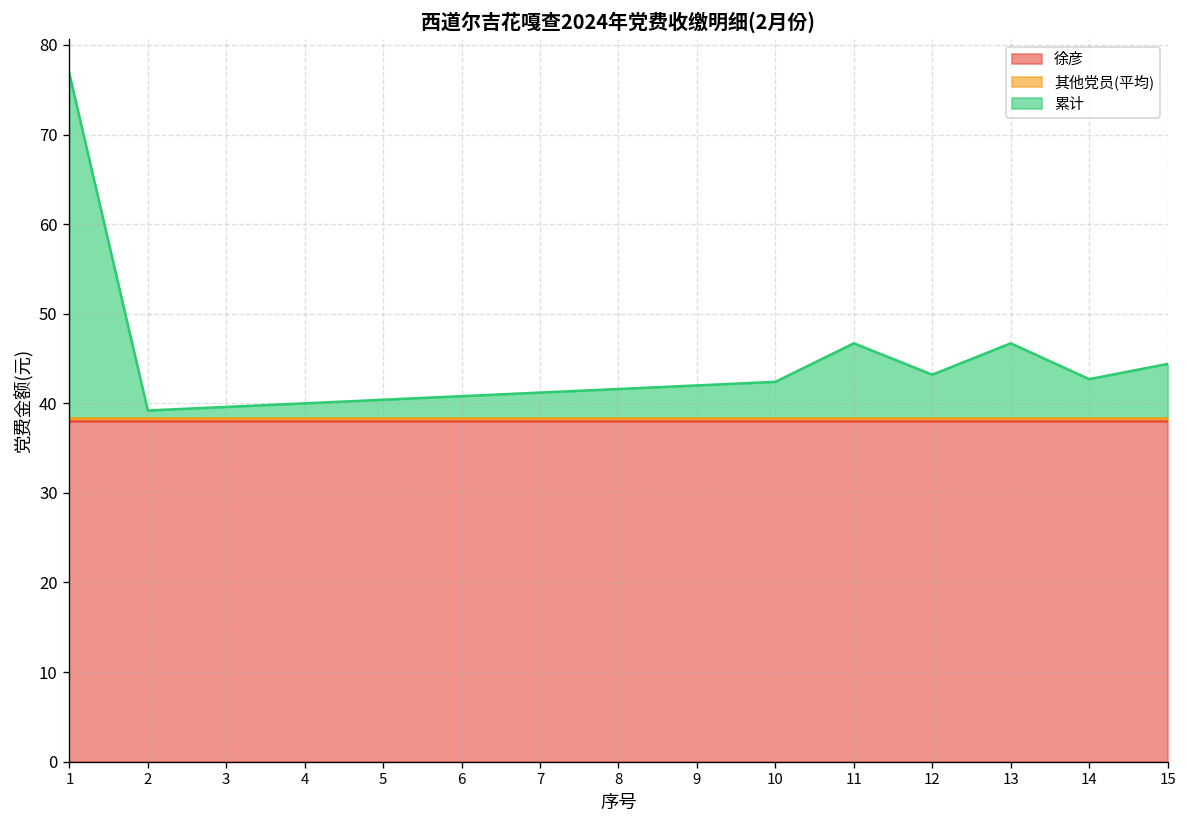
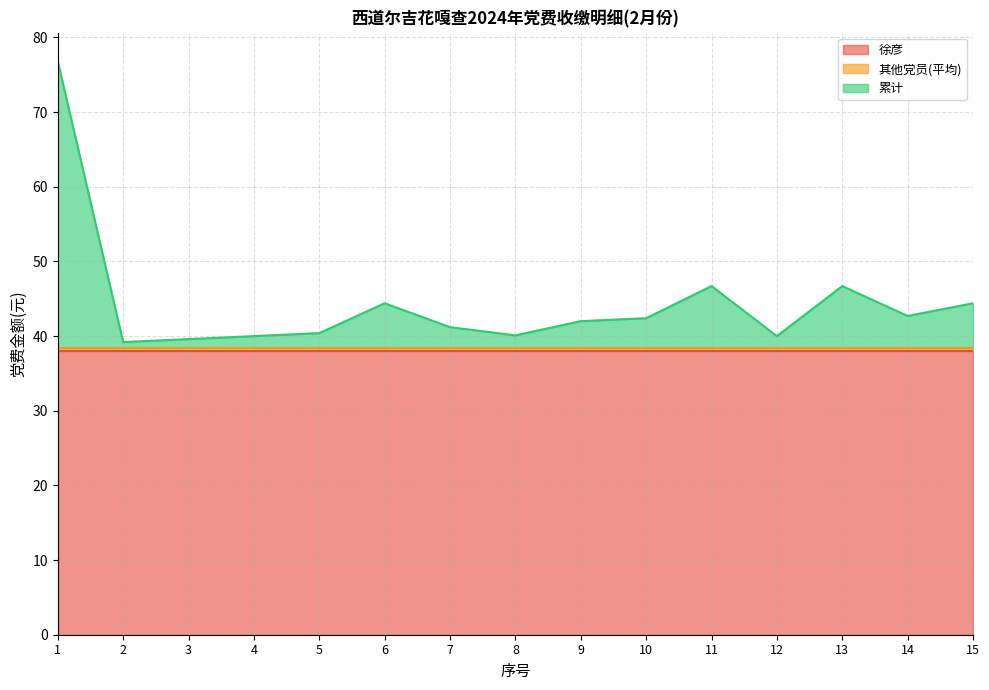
  {
    "徐彦": {
      "1": 38,
      "2": 38,
      "3": 38,
      "4": 38,
      "5": 38,
      "6": 38,
      "7": 38,
      "8": 38,
      "9": 38,
      "10": 38,
      "11": 38,
      "12": 38,
      "13": 38,
      "14": 38,
      "15": 38
    },
    "其他党员(平均)": {
      "1": 38,
      "2": 38,
      "3": 38,
      "4": 38,
      "5": 38,
      "6": 38,
      "7": 38,
      "8": 38,
      "9": 38,
      "10": 38,
      "11": 38,
      "12": 38,
      "13": 38,
      "14": 38,
      "15": 38
    },
    "累计": {
      "1": 77,
      "2": 39,
      "3": 40,
      "4": 40,
      "5": 40,
-     "6": 41,
+     "6": 44,
      "7": 41,
-     "8": 42,
+     "8": 40,
      "9": 42,
      "10": 42,
      "11": 47,
-     "12": 43,
+     "12": 40,
      "13": 47,
      "14": 43,
      "15": 44
    }
  }
